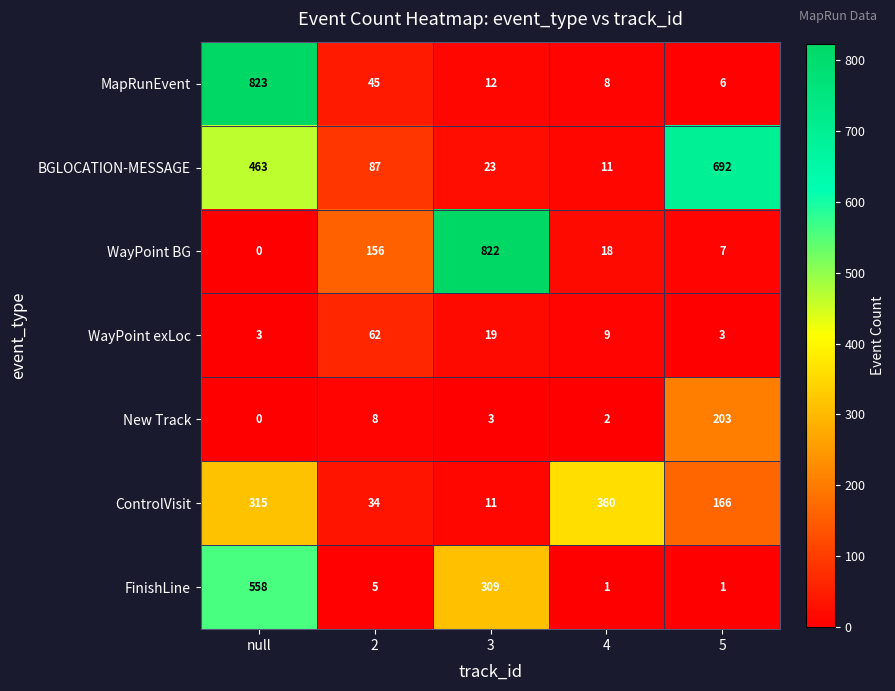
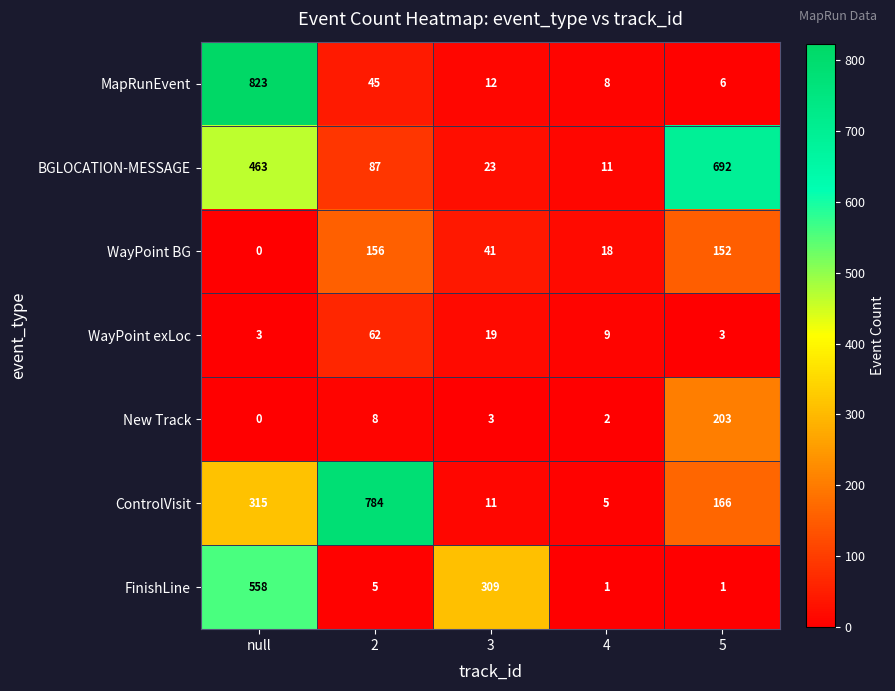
  {
    "MapRunEvent": {
      "null": 823,
      "2": 45,
      "3": 12,
      "4": 8,
      "5": 6
    },
    "BGLOCATION-MESSAGE": {
      "null": 463,
      "2": 87,
      "3": 23,
      "4": 11,
      "5": 692
    },
    "WayPoint BG": {
      "null": 0,
      "2": 156,
-     "3": 822,
+     "3": 41,
      "4": 18,
-     "5": 7
+     "5": 152
    },
    "WayPoint exLoc": {
      "null": 3,
      "2": 62,
      "3": 19,
      "4": 9,
      "5": 3
    },
    "New Track": {
      "null": 0,
      "2": 8,
      "3": 3,
      "4": 2,
      "5": 203
    },
    "ControlVisit": {
      "null": 315,
-     "2": 34,
+     "2": 784,
      "3": 11,
-     "4": 360,
+     "4": 5,
      "5": 166
    },
    "FinishLine": {
      "null": 558,
      "2": 5,
      "3": 309,
      "4": 1,
      "5": 1
    }
  }
